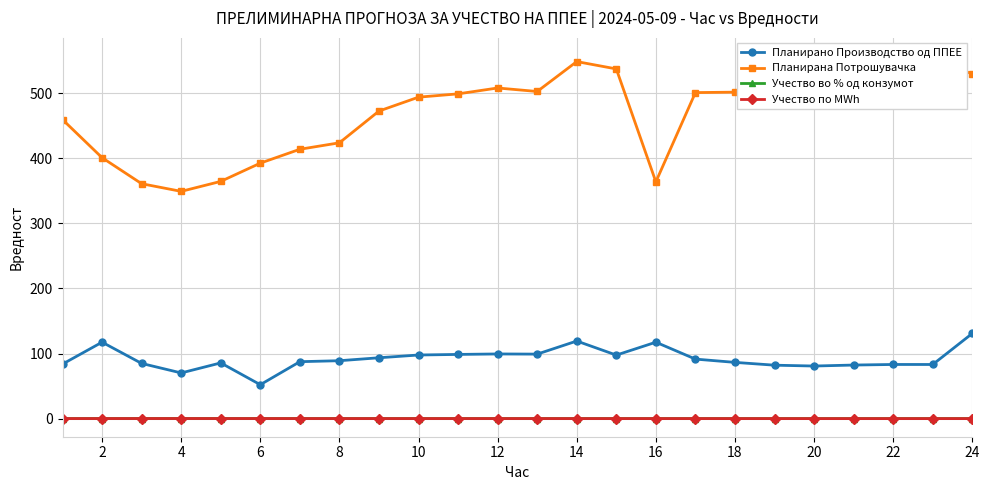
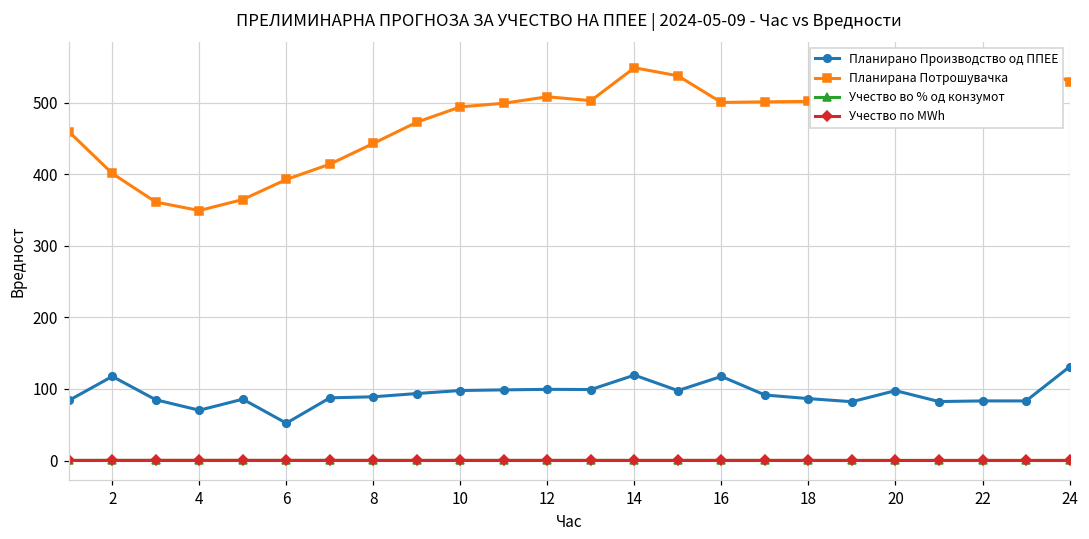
  {
    "Планирано Производство од ППЕЕ": {
      "2": 120,
      "4": 70,
      "6": 50,
      "8": 90,
      "10": 100,
      "12": 100,
      "14": 120,
      "16": 120,
      "18": 90,
-     "20": 80,
+     "20": 100,
      "22": 80,
      "24": 130
    },
    "Планирана Потрошувачка": {
      "2": 400,
      "4": 350,
      "6": 390,
-     "8": 420,
+     "8": 440,
      "10": 490,
      "12": 510,
      "14": 550,
-     "16": 360,
+     "16": 500,
      "18": 500,
      "24": 530
    },
    "Учество по MWh": {
      "2": 0,
      "4": 0,
      "6": 0,
      "8": 0,
      "10": 0,
      "12": 0,
      "14": 0,
      "16": 0,
      "18": 0,
      "20": 0,
      "22": 0,
      "24": 0
    }
  }
